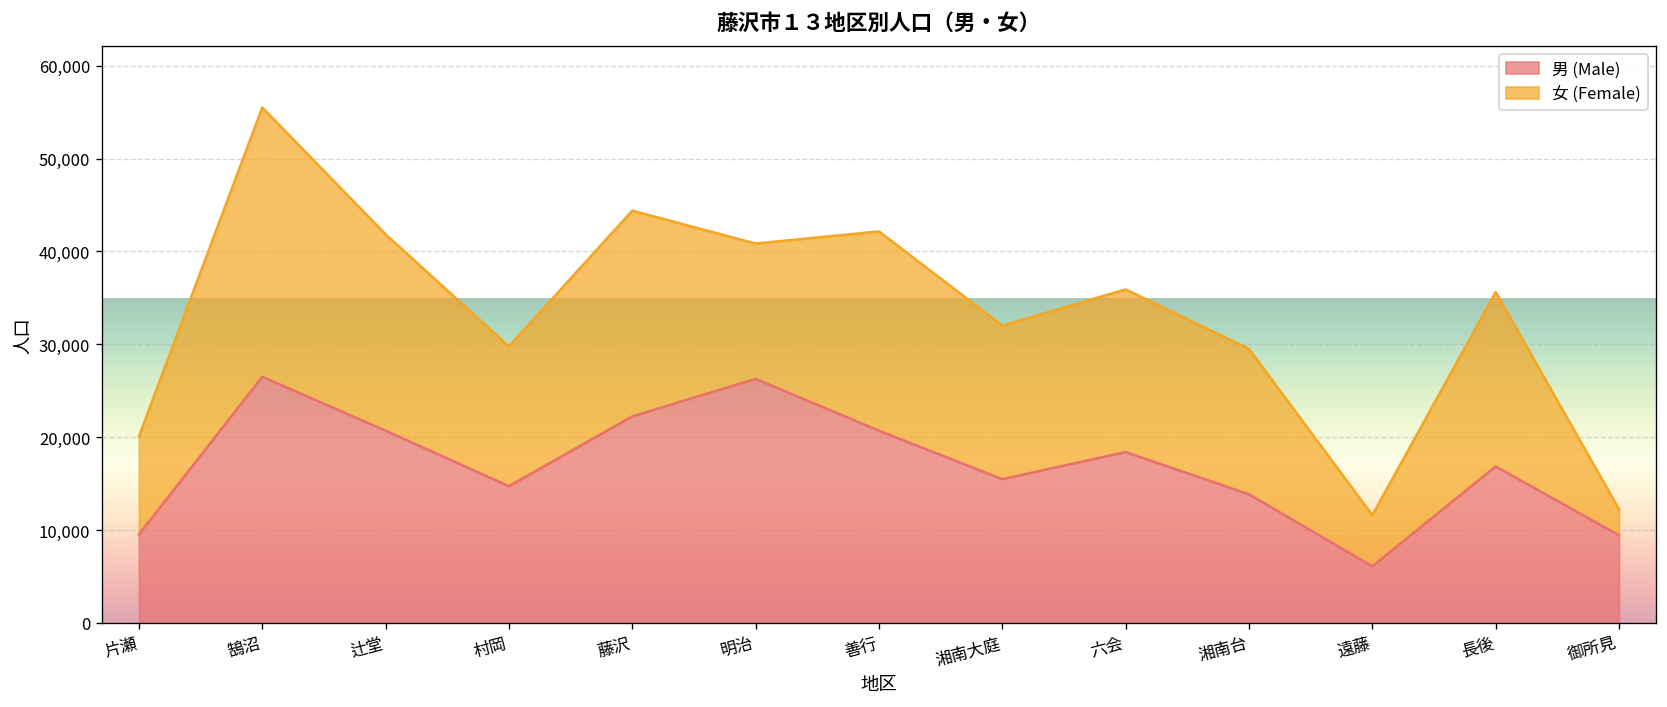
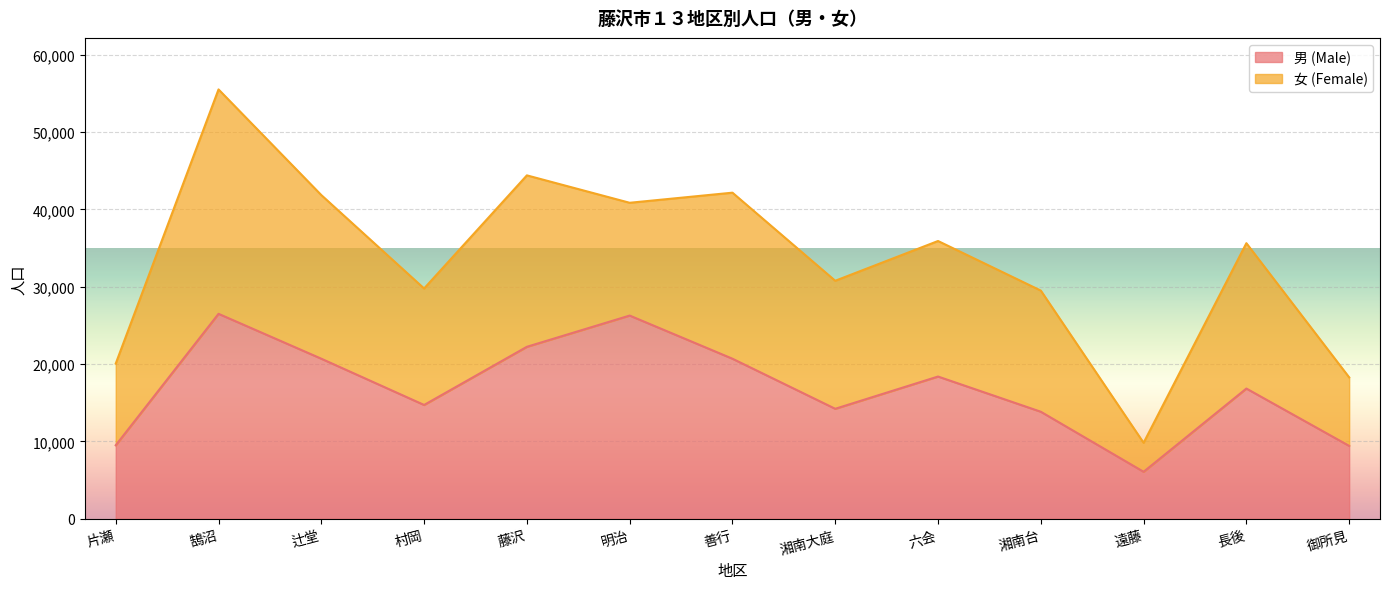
  {
    "男 (Male)": {
      "片瀬": "10,000",
      "鵠沼": "26,000",
      "辻堂": "21,000",
      "村岡": "15,000",
      "藤沢": "22,000",
      "明治": "26,000",
      "善行": "21,000",
-     "湘南大庭": "15,000",
+     "湘南大庭": "14,000",
      "六会": "18,000",
      "湘南台": "14,000",
      "遠藤": "6,000",
      "長後": "17,000",
      "御所見": "9,000"
    },
    "女 (Female)": {
      "片瀬": "11,000",
      "鵠沼": "29,000",
      "辻堂": "21,000",
      "村岡": "15,000",
      "藤沢": "22,000",
      "明治": "15,000",
      "善行": "21,000",
      "湘南大庭": "17,000",
      "六会": "18,000",
      "湘南台": "16,000",
-     "遠藤": "6,000",
+     "遠藤": "4,000",
      "長後": "19,000",
-     "御所見": "3,000"
+     "御所見": "9,000"
    }
  }
